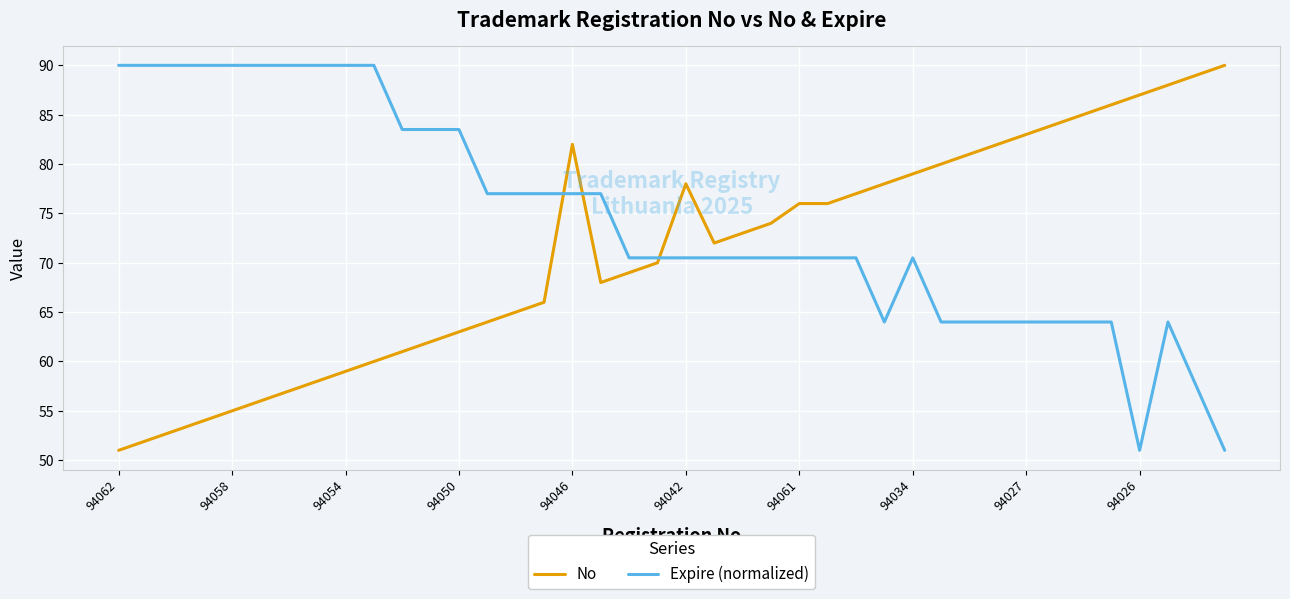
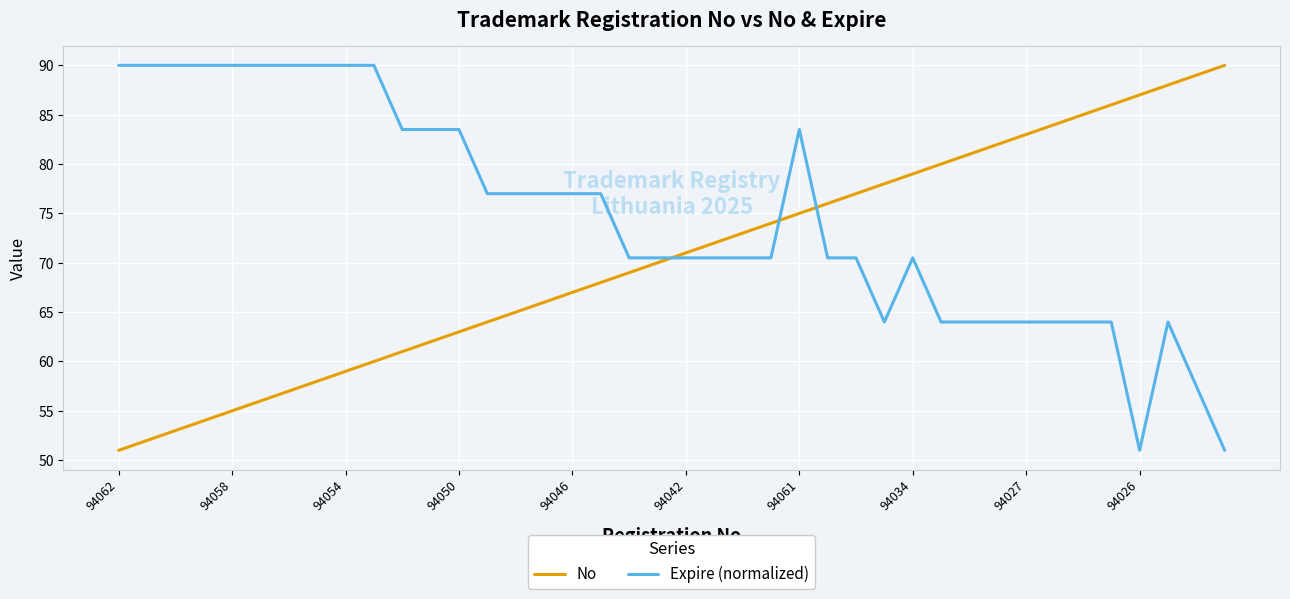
  {
    "No": {
      "94062": 51,
      "94058": 55,
      "94054": 59,
      "94050": 63,
-     "94046": 82,
-     "94042": 78,
-     "94061": 76,
+     "94046": 67,
+     "94042": 71,
+     "94061": 75,
      "94034": 79,
      "94027": 83,
      "94026": 87
    },
    "Expire (normalized)": {
      "94062": 90,
      "94058": 90,
      "94054": 90,
      "94050": 84,
      "94042": 71,
-     "94061": 71,
+     "94061": 84,
      "94034": 71,
      "94027": 64,
      "94026": 51
    }
  }
